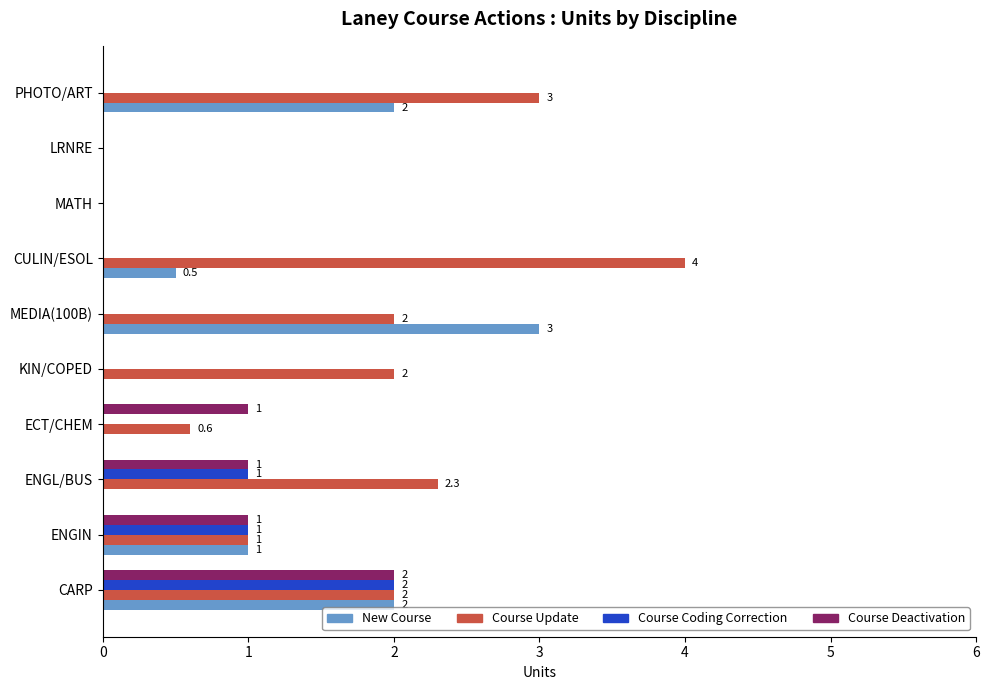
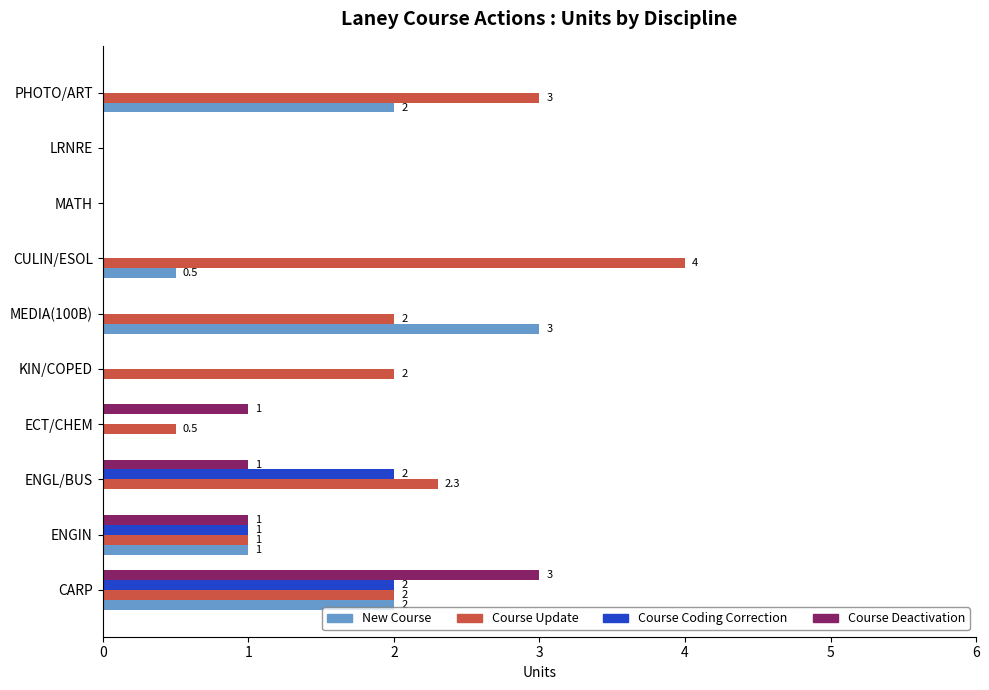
  {
    "New Course": {
      "PHOTO/ART": 2,
      "CULIN/ESOL": 0.5,
      "MEDIA(100B)": 3,
      "ENGIN": 1
    },
    "Course Update": {
      "PHOTO/ART": 3,
      "CULIN/ESOL": 4,
      "MEDIA(100B)": 2,
      "KIN/COPED": 2,
-     "ECT/CHEM": 0.6,
+     "ECT/CHEM": 0.5,
      "ENGL/BUS": 2.3,
      "ENGIN": 1,
      "CARP": 2
    },
    "Course Coding Correction": {
-     "ENGL/BUS": 1,
+     "ENGL/BUS": 2,
      "ENGIN": 1,
      "CARP": 2
    },
    "Course Deactivation": {
      "ECT/CHEM": 1,
      "ENGL/BUS": 1,
      "ENGIN": 1,
-     "CARP": 2
+     "CARP": 3
    }
  }
